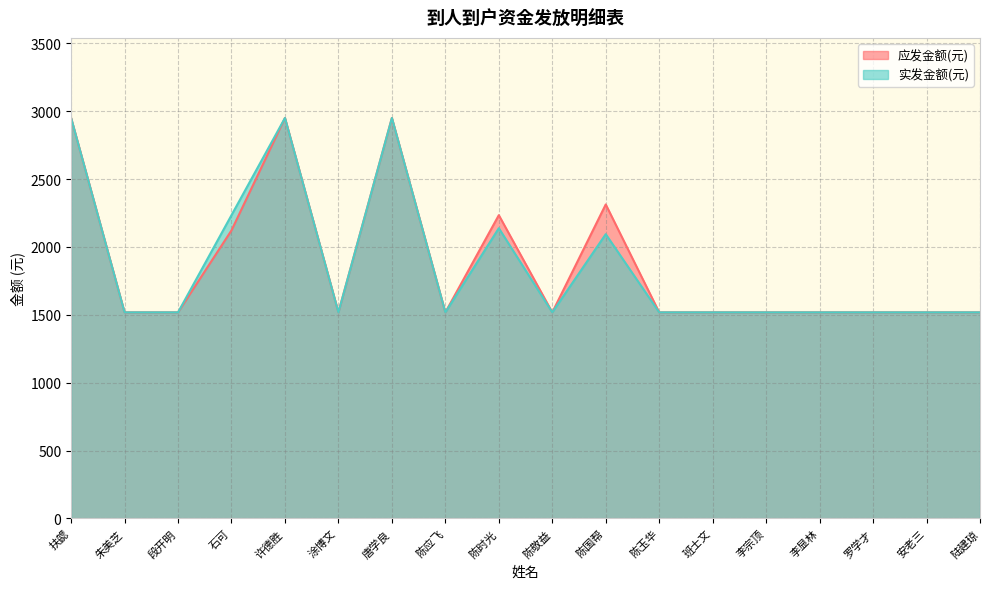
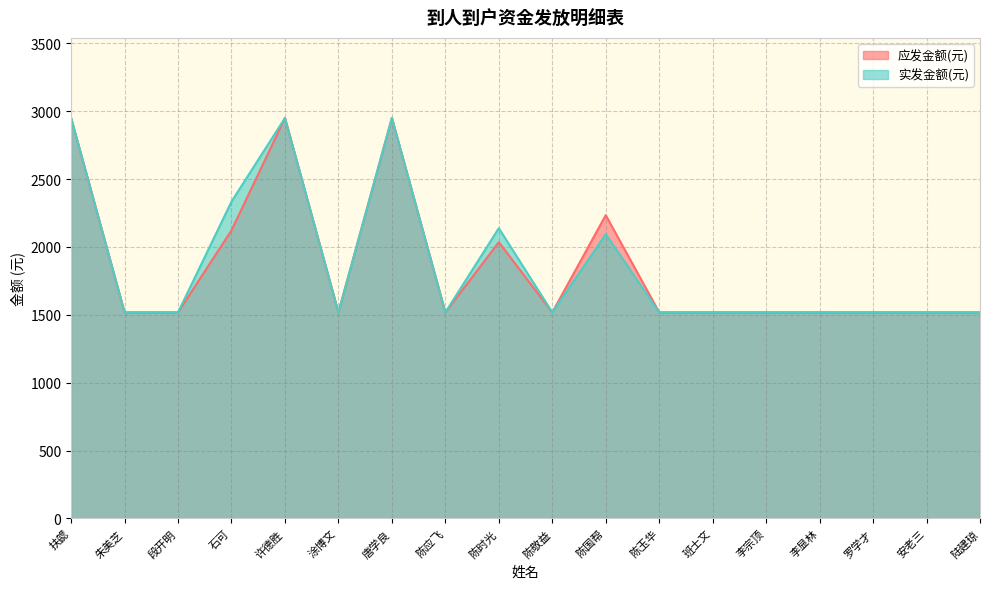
  {
    "应发金额(元)": {
      "石可": 2120,
-     "陈时光": 2230,
-     "陈国帮": 2310
+     "陈时光": 2040,
+     "陈国帮": 2230
    },
    "实发金额(元)": {
-     "石可": 2230,
+     "石可": 2330,
      "陈时光": 2140,
      "陈国帮": 2090
    }
  }
